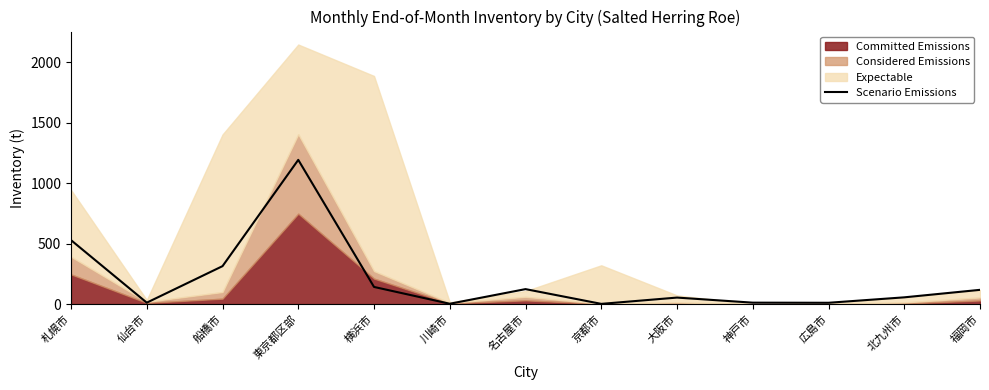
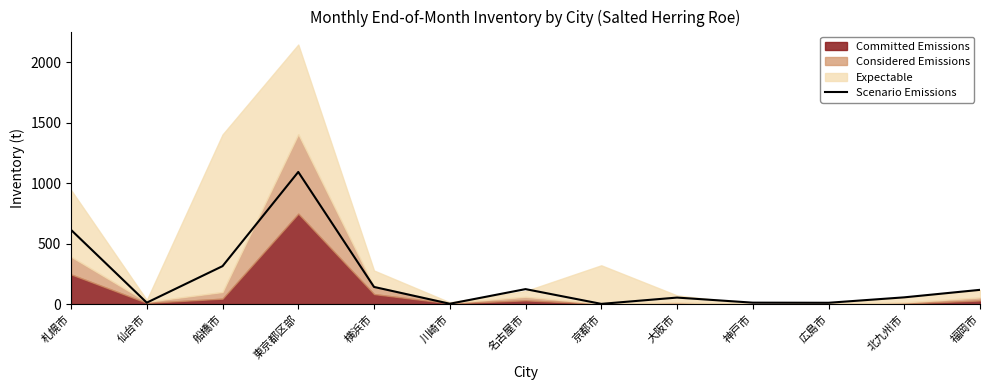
  {
    "Scenario Emissions": {
-     "札幌市": 530,
+     "札幌市": 610,
      "船橋市": 310,
-     "東京都区部": 1190
+     "東京都区部": 1090
    },
    "Committed Emissions": {
      "札幌市": 250,
      "船橋市": 50,
      "東京都区部": 750,
-     "横浜市": 210,
+     "横浜市": 80,
      "名古屋市": 30,
      "福岡市": 30
    },
    "Considered Emissions": {
      "札幌市": 150,
      "船橋市": 60,
      "東京都区部": 660,
      "名古屋市": 30,
      "福岡市": 30
    },
    "Expectable": {
      "札幌市": 550,
      "船橋市": 1300,
      "東京都区部": 740,
-     "横浜市": 1610,
+     "横浜市": 130,
      "京都市": 320
    }
  }
